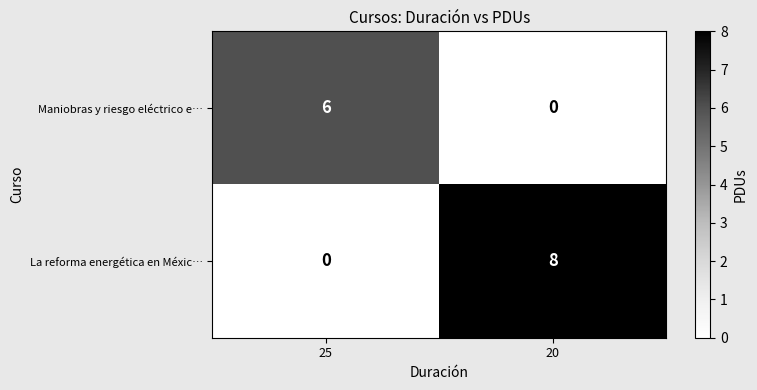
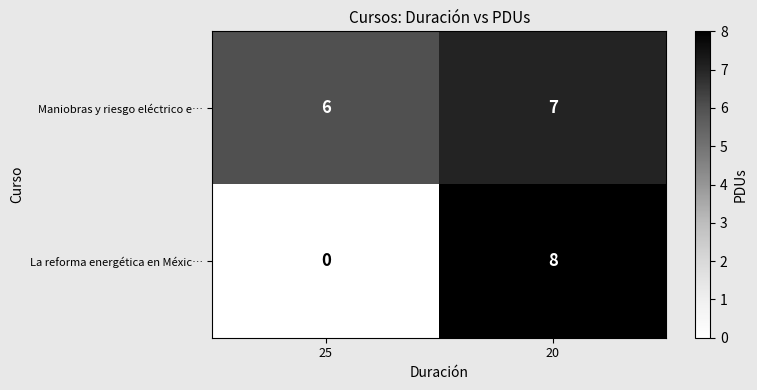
  {
    "Maniobras y riesgo eléctrico e…": {
      "25": 6,
-     "20": 0
+     "20": 7
    },
    "La reforma energética en Méxic…": {
      "25": 0,
      "20": 8
    }
  }
